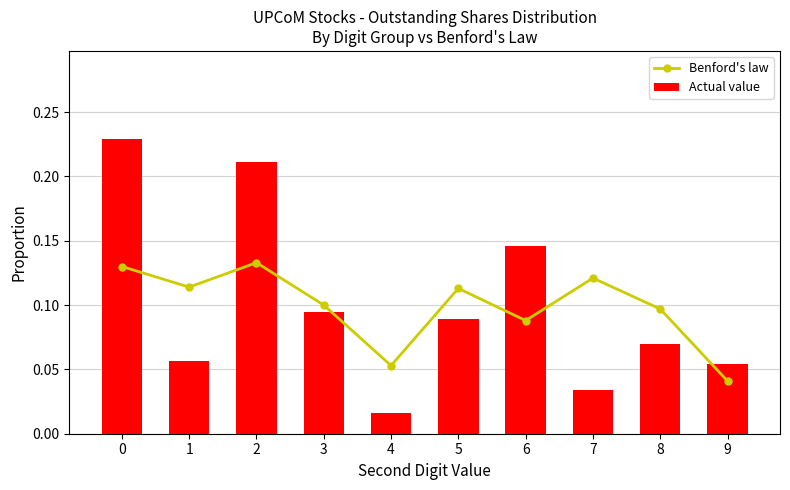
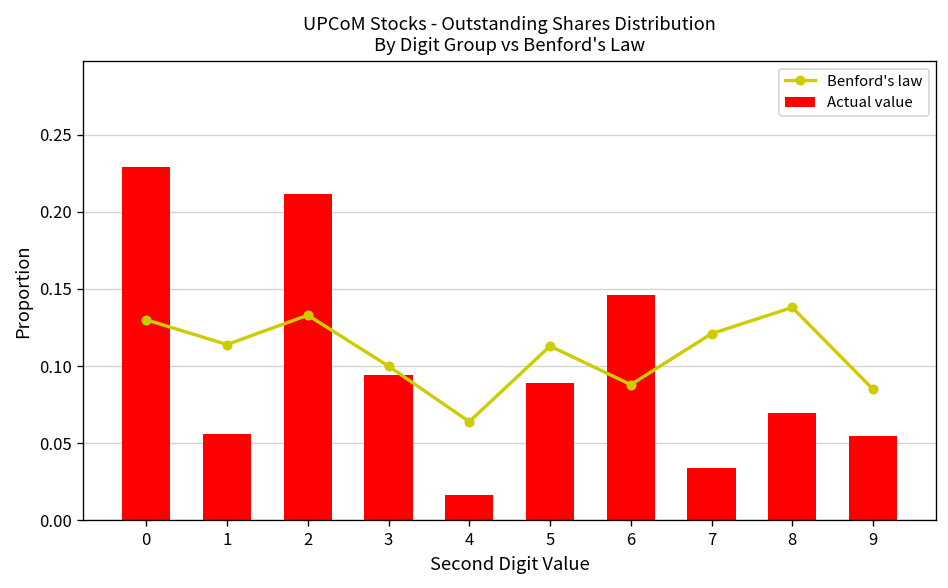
  {
    "Benford's law": {
      "0": 0.130,
      "1": 0.114,
      "2": 0.133,
      "3": 0.100,
-     "4": 0.053,
+     "4": 0.064,
      "5": 0.113,
      "6": 0.088,
      "7": 0.121,
-     "8": 0.097,
-     "9": 0.041
+     "8": 0.138,
+     "9": 0.085
    },
    "Actual value": {
      "0": 0.229,
      "1": 0.056,
      "2": 0.211,
      "3": 0.094,
      "4": 0.016,
      "5": 0.089,
      "6": 0.146,
      "7": 0.034,
      "8": 0.069,
      "9": 0.055
    }
  }
